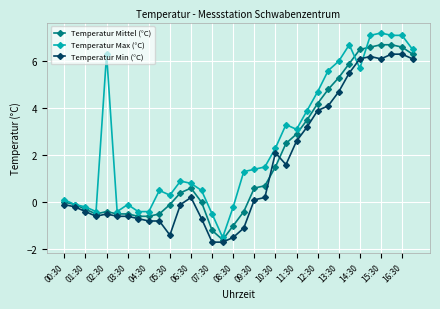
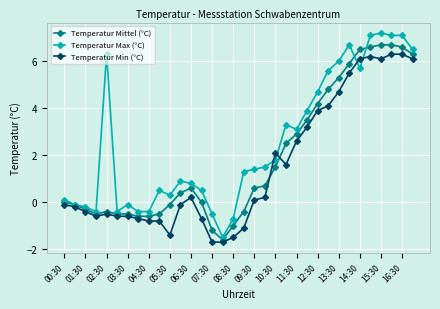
  {
    "Temperatur Mittel (°C)": {
      "04:30": -0.6,
      "05:30": -0.1,
      "06:30": 0.6,
      "07:30": -1.2,
      "08:30": -1.0,
      "09:30": 0.6,
      "10:30": 1.5,
      "11:30": 2.9,
      "12:30": 4.2,
      "13:30": 5.3,
      "14:30": 6.5,
      "15:30": 6.7,
      "16:30": 6.6
    },
    "Temperatur Max (°C)": {
      "03:30": -0.1,
      "04:30": -0.4,
      "05:30": 0.3,
      "06:30": 0.8,
      "07:30": -0.5,
-     "08:30": -0.2,
+     "08:30": -0.7,
      "09:30": 1.4,
-     "10:30": 2.3,
+     "10:30": 1.8,
      "11:30": 3.1,
      "12:30": 4.7,
      "13:30": 6.0,
      "14:30": 5.7,
      "15:30": 7.2,
      "16:30": 7.1
    },
    "Temperatur Min (°C)": {
      "04:30": -0.8,
      "05:30": -1.4,
      "06:30": 0.2,
      "07:30": -1.7,
      "08:30": -1.5,
      "09:30": 0.1,
      "10:30": 2.1,
      "11:30": 2.6,
      "12:30": 3.9,
      "13:30": 4.7,
      "14:30": 6.1,
      "15:30": 6.1,
      "16:30": 6.3
    }
  }
